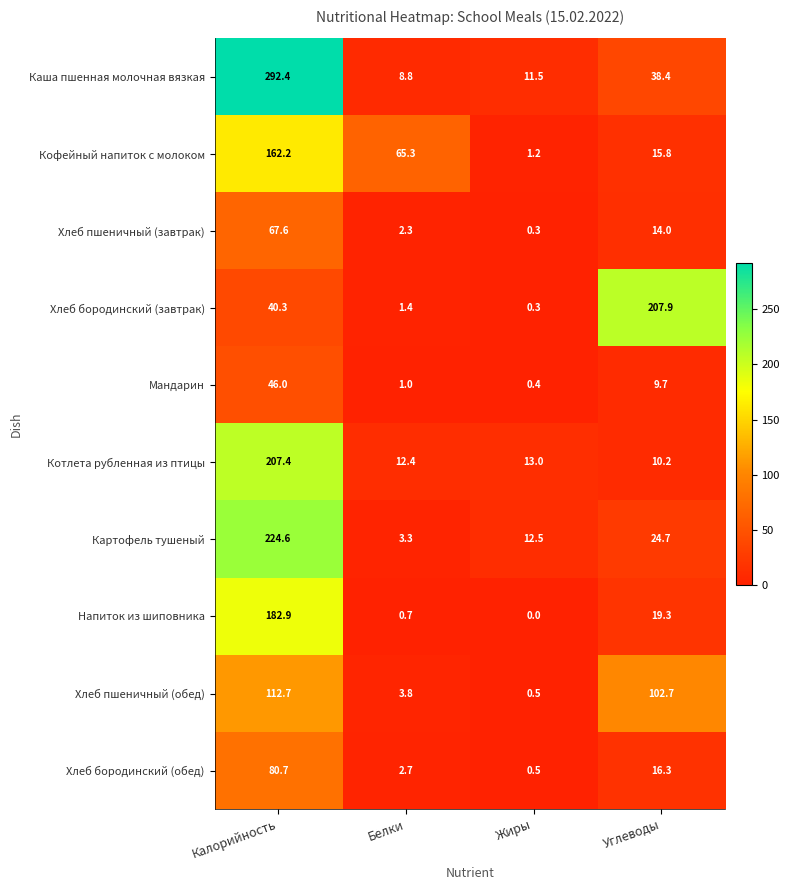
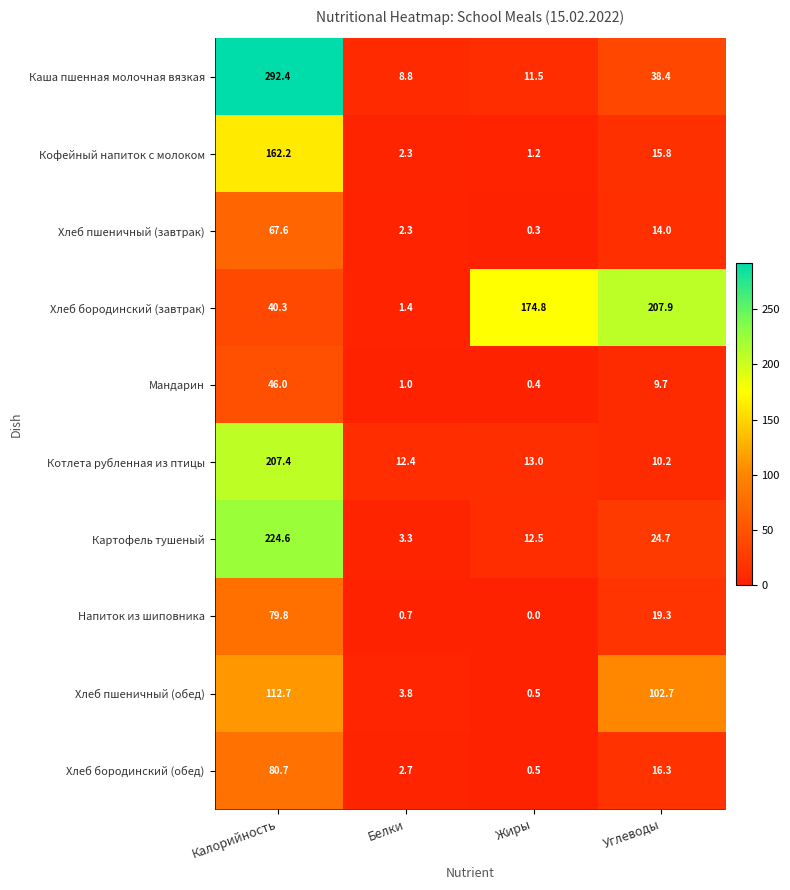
  {
    "Каша пшенная молочная вязкая": {
      "Калорийность": 292.4,
      "Белки": 8.8,
      "Жиры": 11.5,
      "Углеводы": 38.4
    },
    "Кофейный напиток с молоком": {
      "Калорийность": 162.2,
-     "Белки": 65.3,
+     "Белки": 2.3,
      "Жиры": 1.2,
      "Углеводы": 15.8
    },
    "Хлеб пшеничный (завтрак)": {
      "Калорийность": 67.6,
      "Белки": 2.3,
      "Жиры": 0.3,
      "Углеводы": 14.0
    },
    "Хлеб бородинский (завтрак)": {
      "Калорийность": 40.3,
      "Белки": 1.4,
-     "Жиры": 0.3,
+     "Жиры": 174.8,
      "Углеводы": 207.9
    },
    "Мандарин": {
      "Калорийность": 46.0,
      "Белки": 1.0,
      "Жиры": 0.4,
      "Углеводы": 9.7
    },
    "Котлета рубленная из птицы": {
      "Калорийность": 207.4,
      "Белки": 12.4,
      "Жиры": 13.0,
      "Углеводы": 10.2
    },
    "Картофель тушеный": {
      "Калорийность": 224.6,
      "Белки": 3.3,
      "Жиры": 12.5,
      "Углеводы": 24.7
    },
    "Напиток из шиповника": {
-     "Калорийность": 182.9,
+     "Калорийность": 79.8,
      "Белки": 0.7,
      "Жиры": 0.0,
      "Углеводы": 19.3
    },
    "Хлеб пшеничный (обед)": {
      "Калорийность": 112.7,
      "Белки": 3.8,
      "Жиры": 0.5,
      "Углеводы": 102.7
    },
    "Хлеб бородинский (обед)": {
      "Калорийность": 80.7,
      "Белки": 2.7,
      "Жиры": 0.5,
      "Углеводы": 16.3
    }
  }
